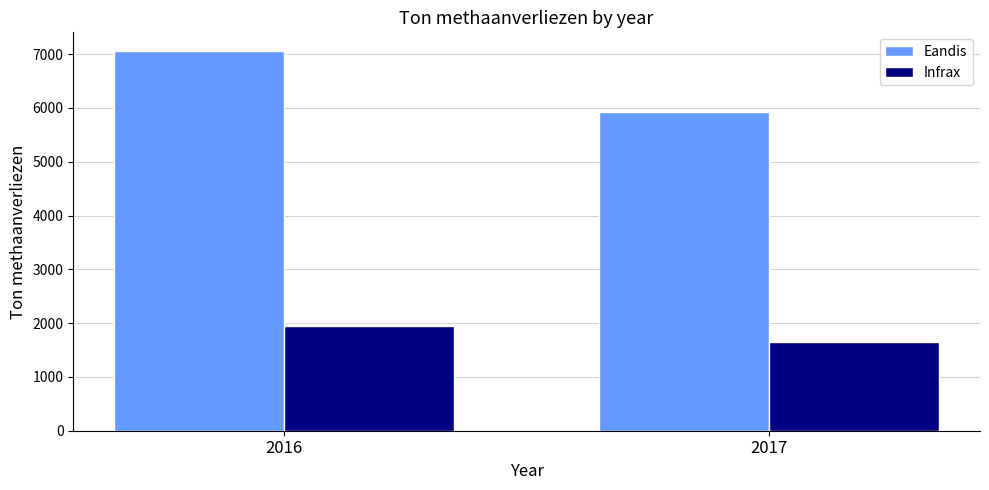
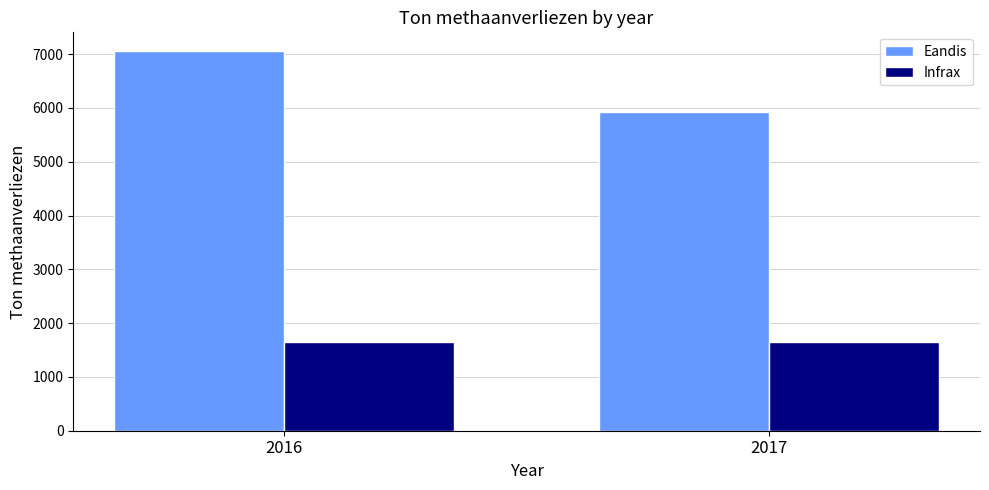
  {
    "Eandis": {
      "2016": 7100,
      "2017": 5900
    },
    "Infrax": {
-     "2016": 2000,
+     "2016": 1600,
      "2017": 1600
    }
  }
